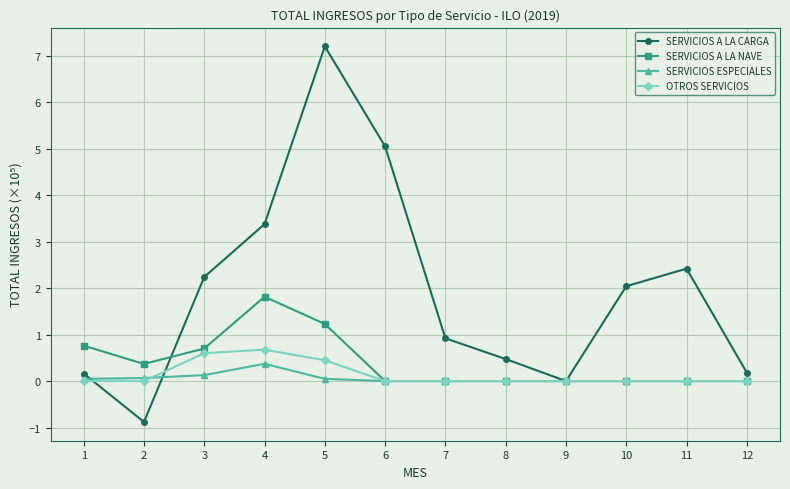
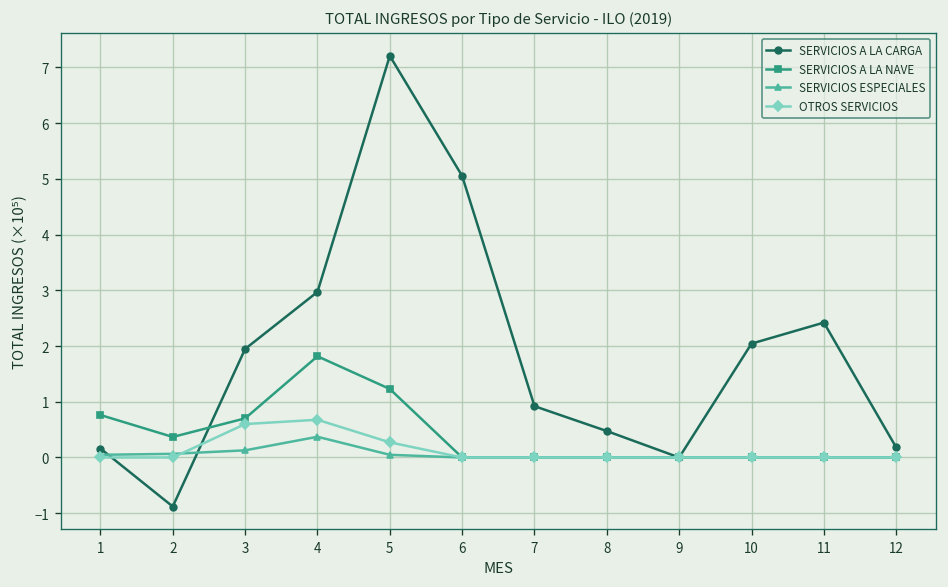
  {
    "SERVICIOS A LA CARGA": {
      "1": 0.2,
      "2": -0.9,
-     "3": 2.2,
-     "4": 3.4,
+     "3": 1.9,
+     "4": 3.0,
      "5": 7.2,
      "6": 5.1,
      "7": 0.9,
      "8": 0.5,
      "10": 2.0,
      "11": 2.4,
      "12": 0.2
    },
    "OTROS SERVICIOS": {
      "2": 0.0,
      "3": 0.6,
      "4": 0.7,
-     "5": 0.4
+     "5": 0.3
    }
  }
